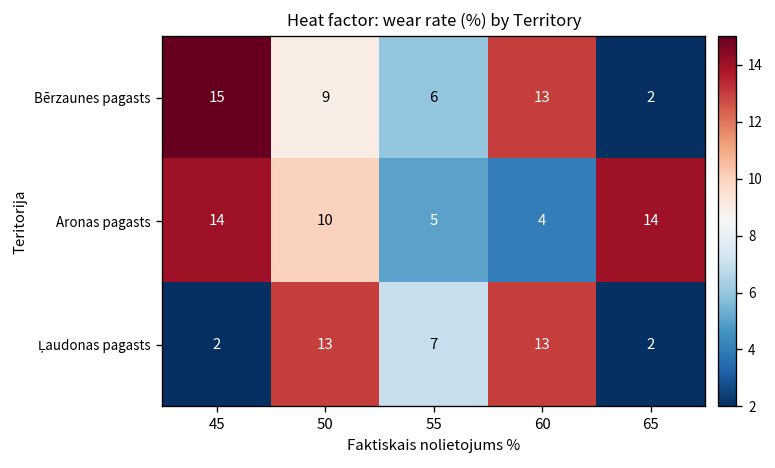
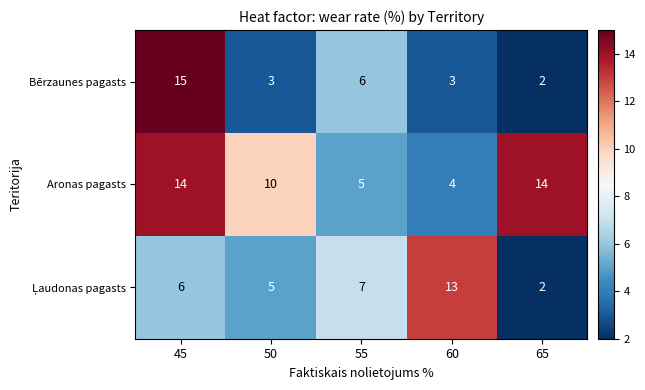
  {
    "Bērzaunes pagasts": {
      "45": 15,
-     "50": 9,
+     "50": 3,
      "55": 6,
-     "60": 13,
+     "60": 3,
      "65": 2
    },
    "Aronas pagasts": {
      "45": 14,
      "50": 10,
      "55": 5,
      "60": 4,
      "65": 14
    },
    "Ļaudonas pagasts": {
-     "45": 2,
-     "50": 13,
+     "45": 6,
+     "50": 5,
      "55": 7,
      "60": 13,
      "65": 2
    }
  }
